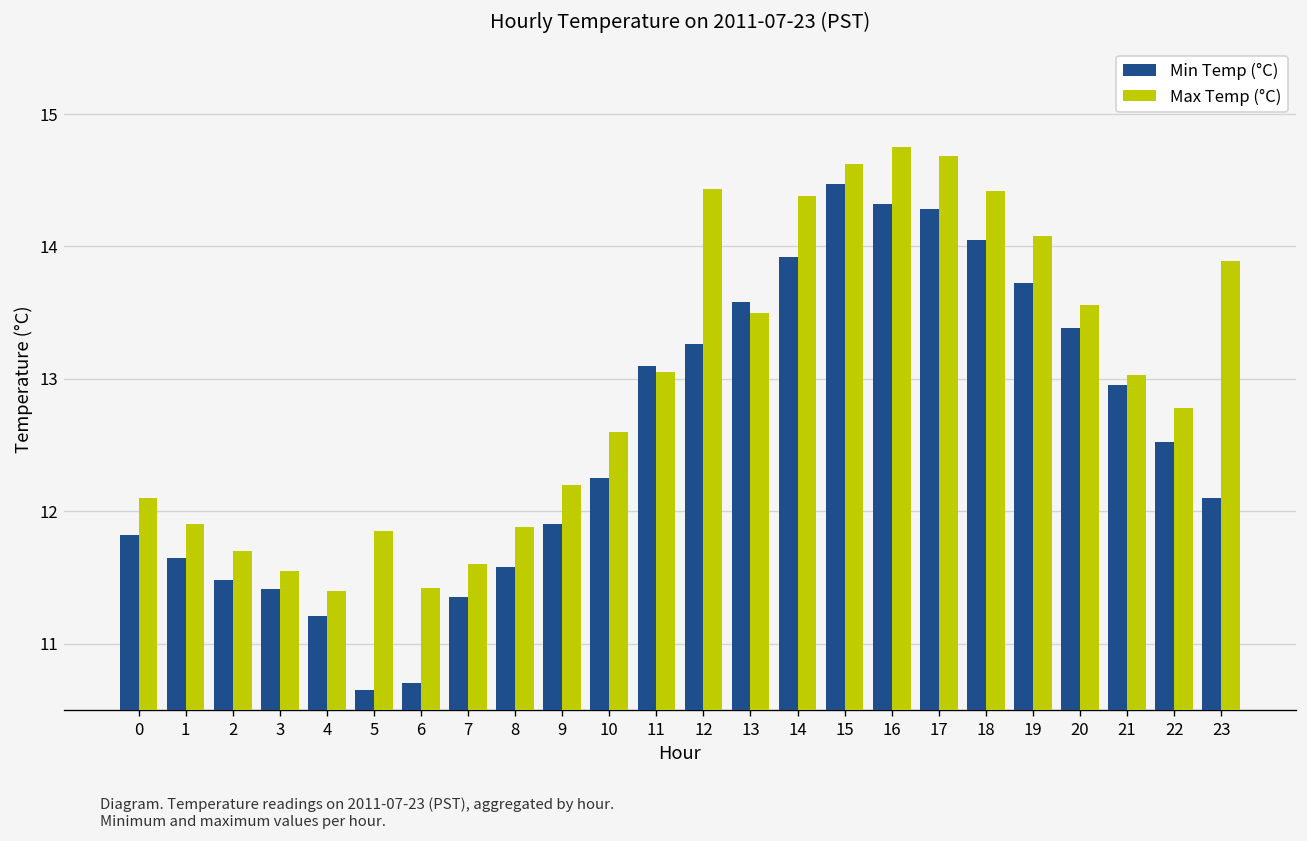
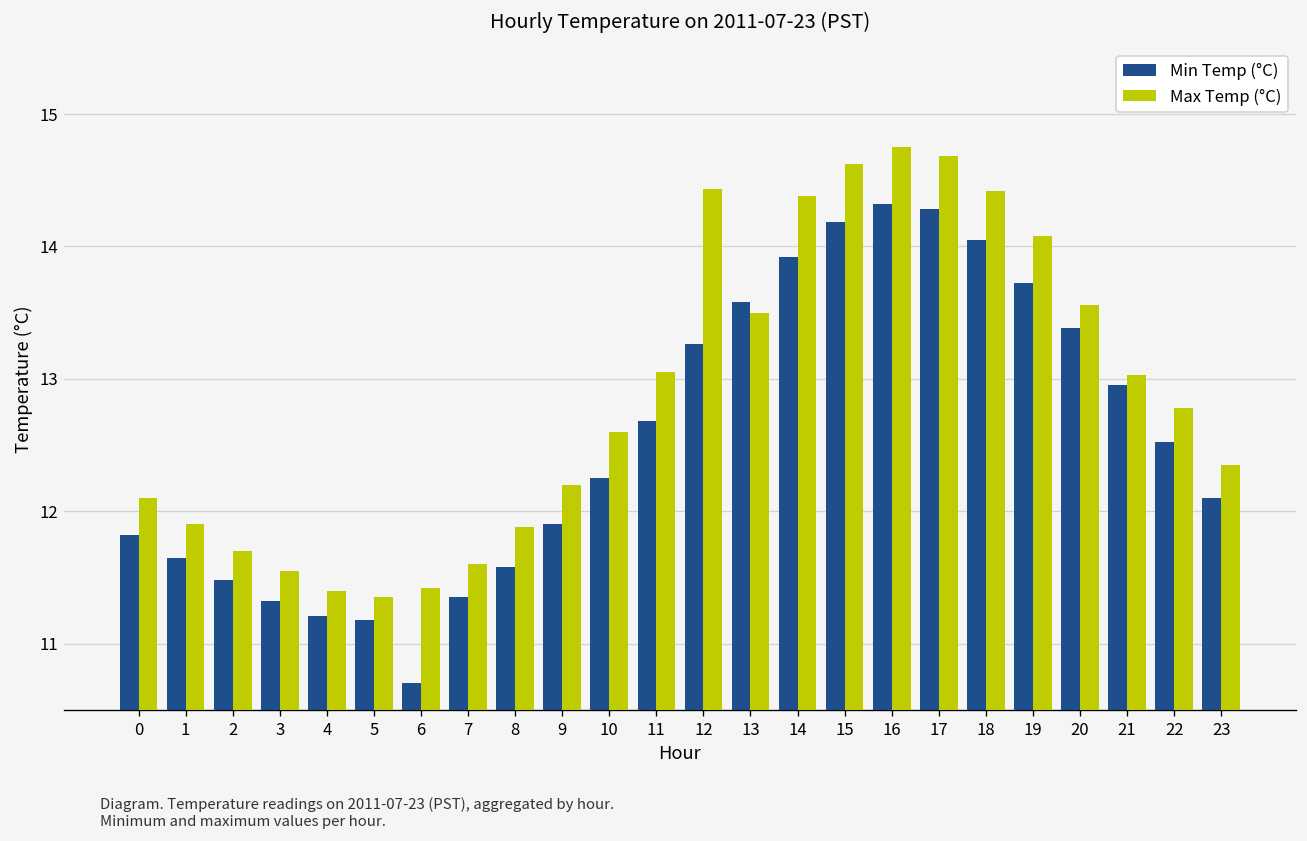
  {
    "Min Temp (°C)": {
      "0": 11.82,
      "1": 11.65,
      "2": 11.48,
-     "3": 11.41,
+     "3": 11.32,
      "4": 11.21,
-     "5": 10.65,
+     "5": 11.18,
      "6": 10.70,
      "7": 11.35,
      "8": 11.58,
      "9": 11.90,
      "10": 12.25,
-     "11": 13.10,
+     "11": 12.68,
      "12": 13.26,
      "13": 13.58,
      "14": 13.92,
-     "15": 14.47,
+     "15": 14.18,
      "16": 14.32,
      "17": 14.28,
      "18": 14.05,
      "19": 13.72,
      "20": 13.38,
      "21": 12.95,
      "22": 12.52,
      "23": 12.10
    },
    "Max Temp (°C)": {
      "0": 12.10,
      "1": 11.90,
      "2": 11.70,
      "3": 11.55,
      "4": 11.40,
-     "5": 11.85,
+     "5": 11.35,
      "6": 11.42,
      "7": 11.60,
      "8": 11.88,
      "9": 12.20,
      "10": 12.60,
      "11": 13.05,
      "12": 14.43,
      "13": 13.50,
      "14": 14.38,
      "15": 14.62,
      "16": 14.75,
      "17": 14.68,
      "18": 14.42,
      "19": 14.08,
      "20": 13.56,
      "21": 13.03,
      "22": 12.78,
-     "23": 13.89
+     "23": 12.35
    }
  }
